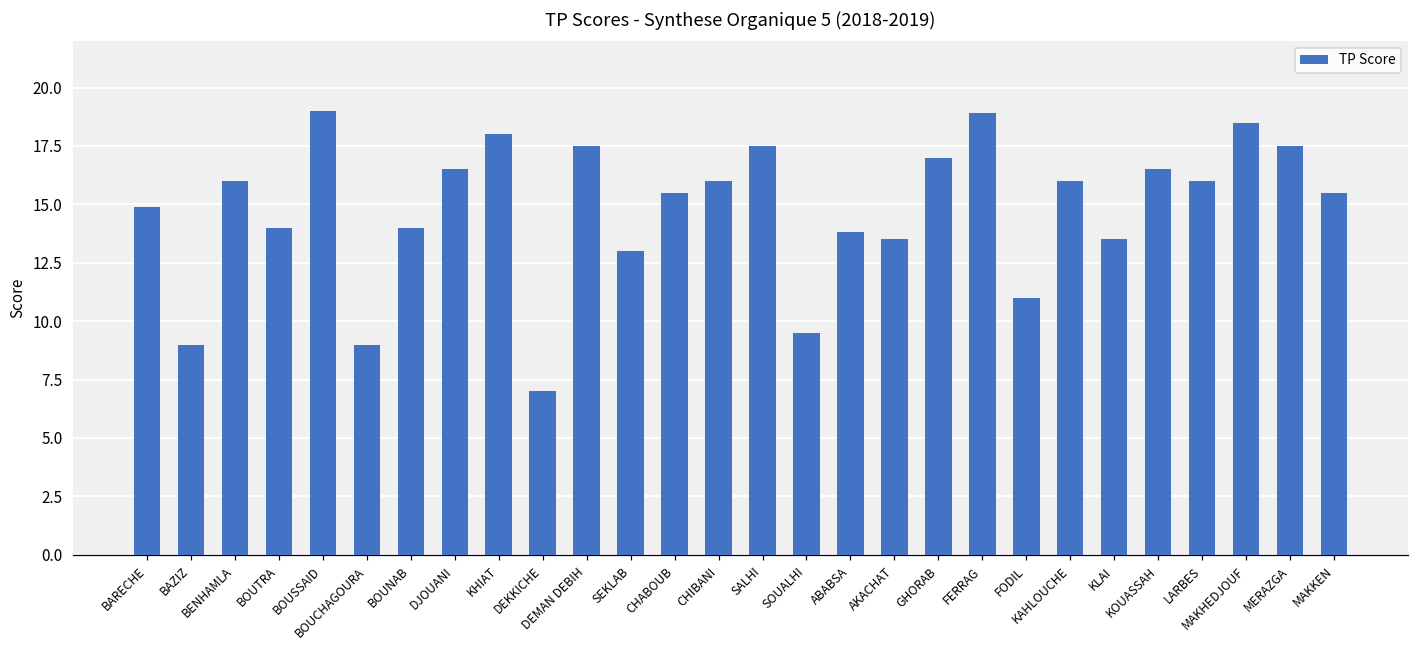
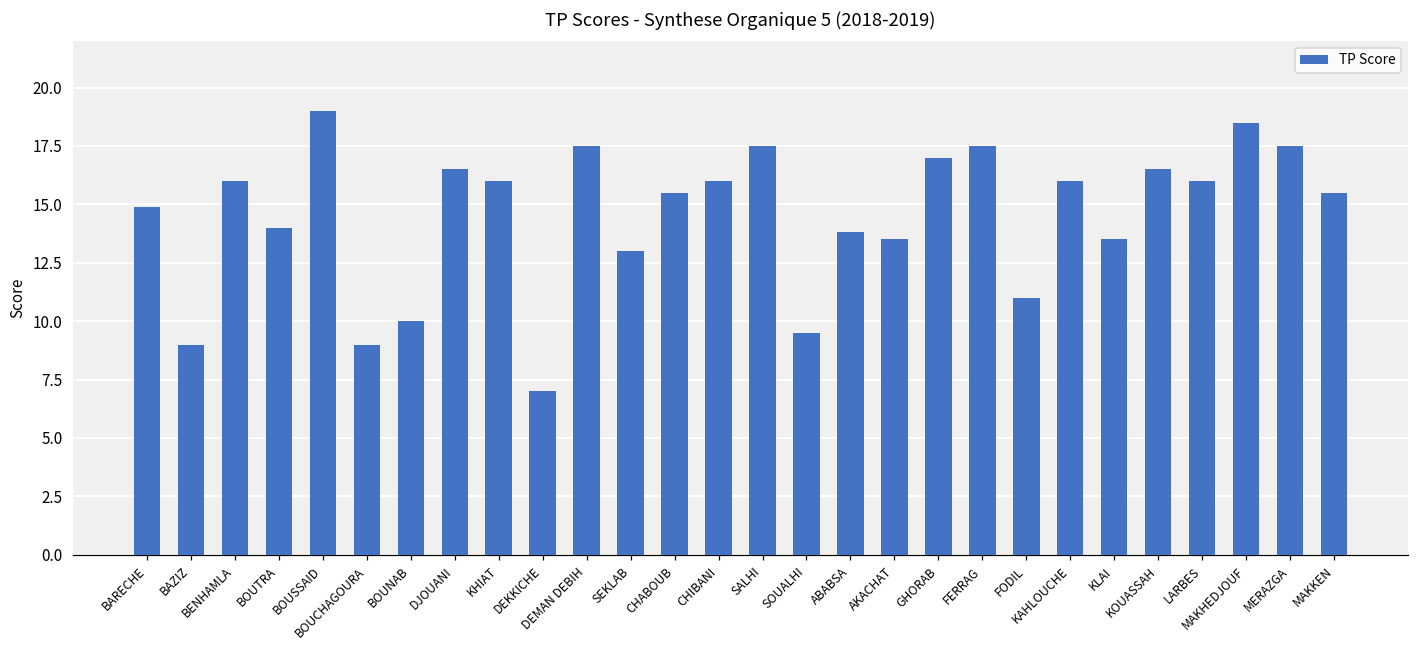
  {
    "BARECHE": 14.9,
    "BAZIZ": 9.0,
    "BENHAMLA": 16.0,
    "BOUTRA": 14.0,
    "BOUSSAID": 19.0,
    "BOUCHAGOURA": 9.0,
-   "BOUNAB": 14,
+   "BOUNAB": 10,
    "DJOUANI": 16.5,
-   "KHIAT": 18,
+   "KHIAT": 16,
    "DEKKICHE": 7.0,
    "DEMAN DEBIH": 17.5,
    "SEKLAB": 13.0,
    "CHABOUB": 15.5,
    "CHIBANI": 16.0,
    "SALHI": 17.5,
    "SOUALHI": 9.5,
    "ABABSA": 13.8,
    "AKACHAT": 13.5,
    "GHORAB": 17.0,
-   "FERRAG": 18.9,
+   "FERRAG": 17.5,
    "FODIL": 11.0,
    "KAHLOUCHE": 16.0,
    "KLAI": 13.5,
    "KOUASSAH": 16.5,
    "LARBES": 16.0,
    "MAKHEDJOUF": 18.5,
    "MERAZGA": 17.5,
    "MAKKEN": 15.5
  }
